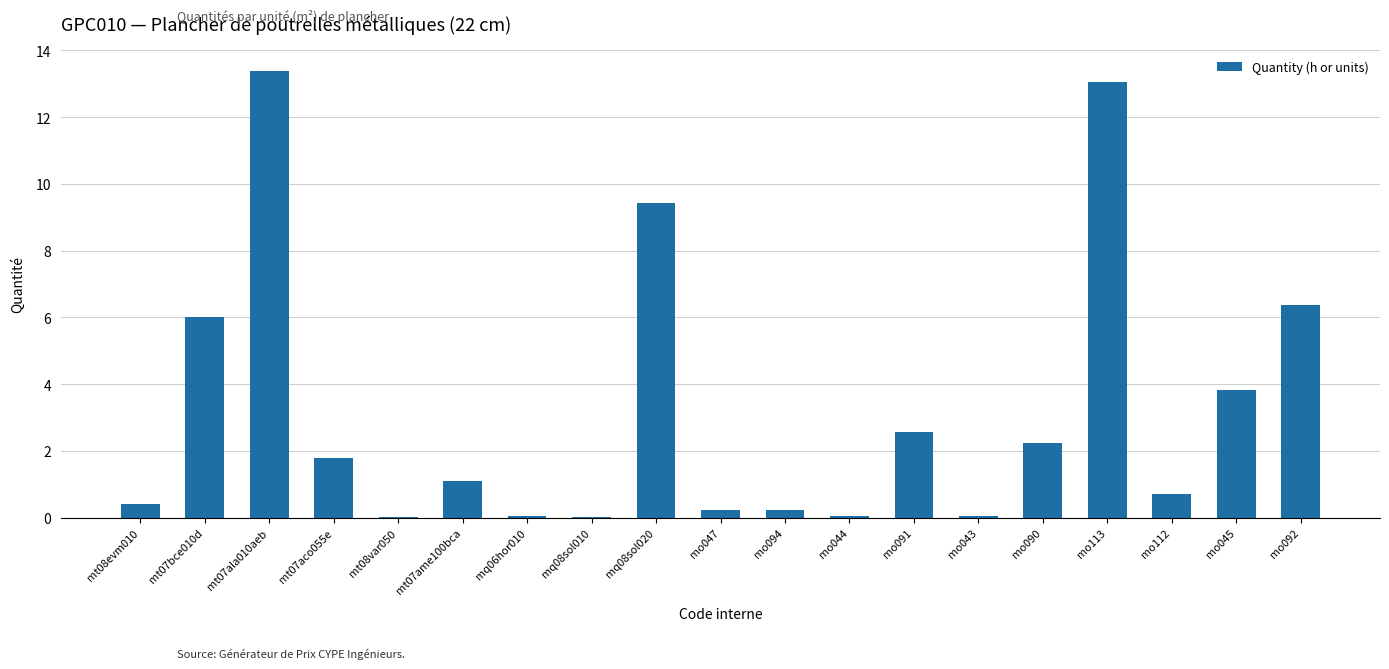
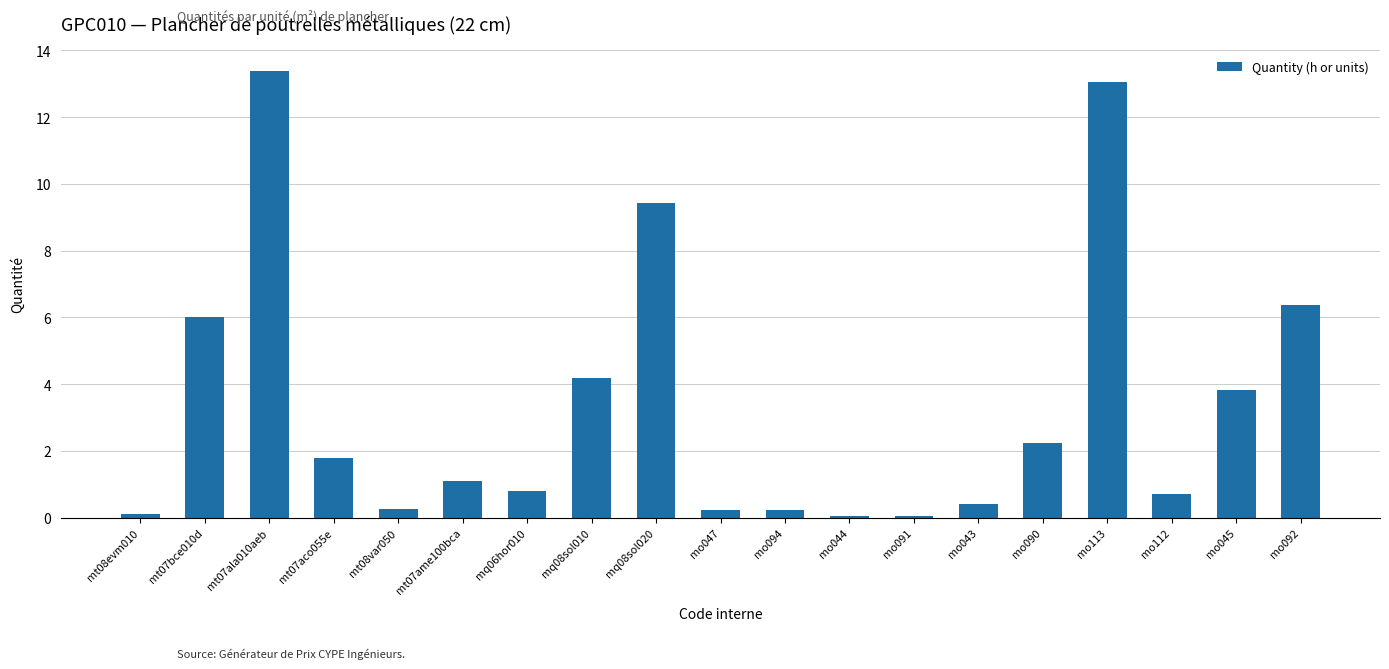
  {
-   "mt08evm010": 0.4,
+   "mt08evm010": 0.1,
    "mt07bce010d": 6.0,
    "mt07ala010aeb": 13.4,
    "mt07aco055e": 1.8,
-   "mt08var050": 0.0,
+   "mt08var050": 0.3,
    "mt07ame100bca": 1.1,
-   "mq06hor010": 0.0,
-   "mq08sol010": 0.0,
+   "mq06hor010": 0.8,
+   "mq08sol010": 4.2,
    "mq08sol020": 9.4,
    "mo047": 0.2,
    "mo094": 0.2,
-   "mo091": 2.6,
-   "mo043": 0.1,
+   "mo091": 0.1,
+   "mo043": 0.4,
    "mo090": 2.3,
    "mo113": 13.1,
    "mo112": 0.7,
    "mo045": 3.8,
    "mo092": 6.4
  }
